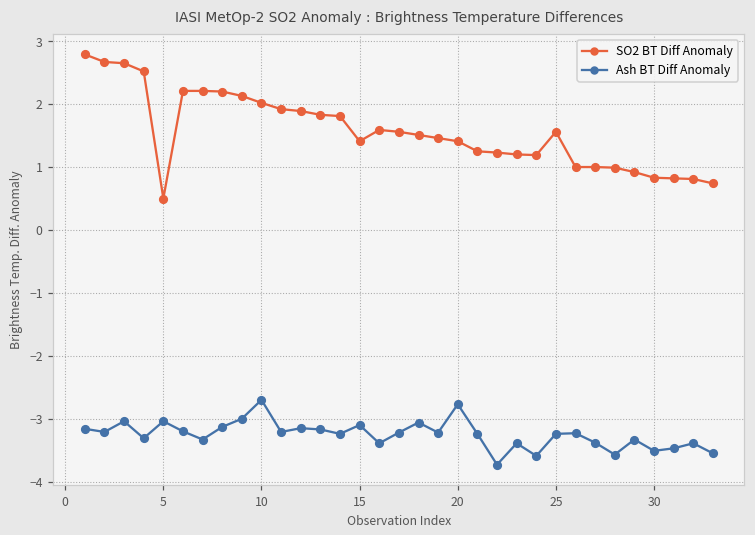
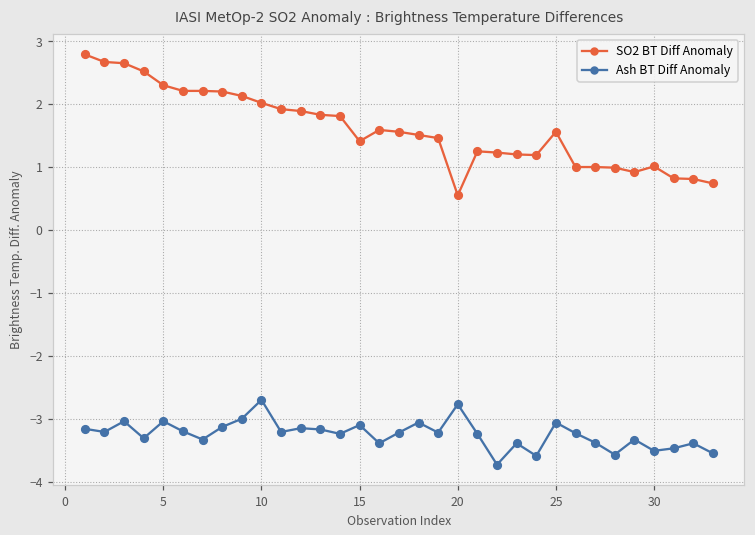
  {
    "SO2 BT Diff Anomaly": {
-     "5": 0.5,
+     "5": 2.3,
      "10": 2.0,
      "15": 1.4,
-     "20": 1.4,
+     "20": 0.6,
      "25": 1.6,
-     "30": 0.8
+     "30": 1.0
    },
    "Ash BT Diff Anomaly": {
      "5": -3.0,
      "10": -2.7,
      "15": -3.1,
      "20": -2.8,
-     "25": -3.2,
+     "25": -3.1,
      "30": -3.5
    }
  }
